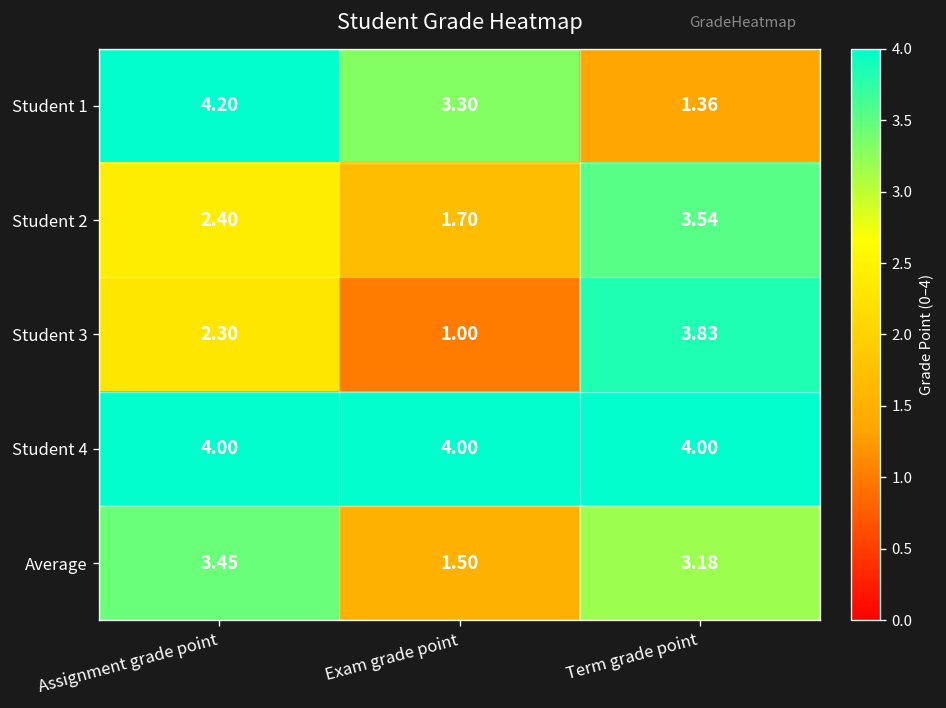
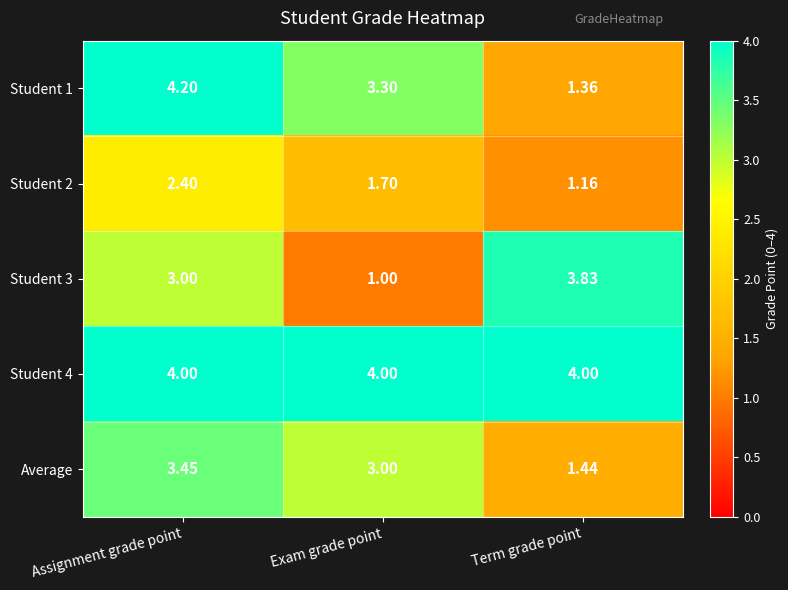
  {
    "Student 1": {
      "Assignment grade point": 4.20,
      "Exam grade point": 3.30,
      "Term grade point": 1.36
    },
    "Student 2": {
      "Assignment grade point": 2.40,
      "Exam grade point": 1.70,
-     "Term grade point": 3.54
+     "Term grade point": 1.16
    },
    "Student 3": {
-     "Assignment grade point": 2.30,
+     "Assignment grade point": 3.00,
      "Exam grade point": 1.00,
      "Term grade point": 3.83
    },
    "Student 4": {
      "Assignment grade point": 4.00,
      "Exam grade point": 4.00,
      "Term grade point": 4.00
    },
    "Average": {
      "Assignment grade point": 3.45,
-     "Exam grade point": 1.50,
-     "Term grade point": 3.18
+     "Exam grade point": 3.00,
+     "Term grade point": 1.44
    }
  }
